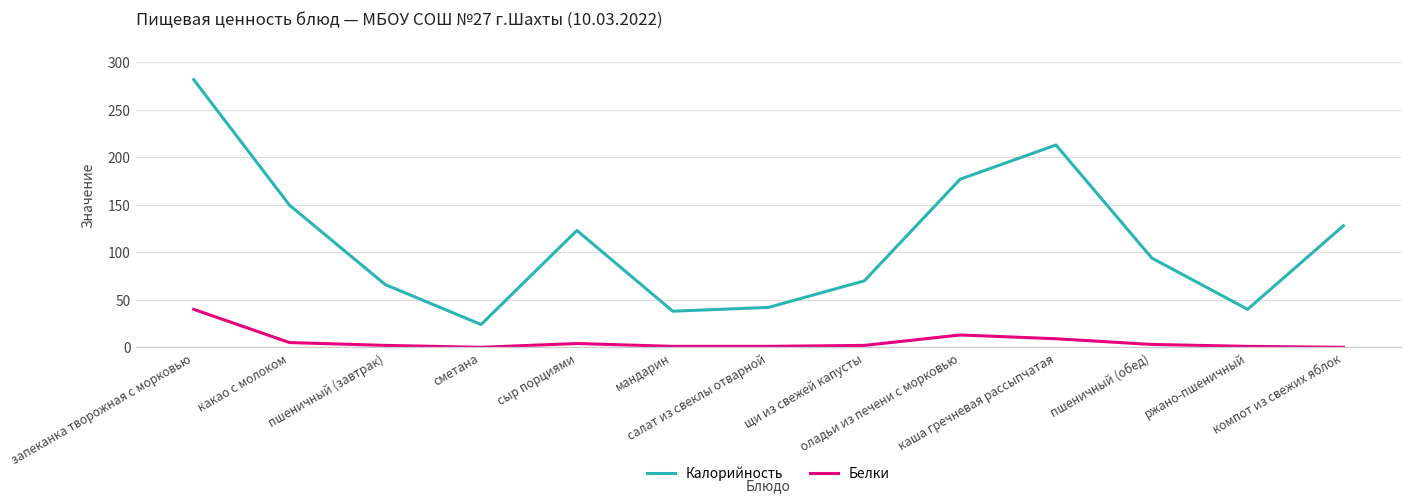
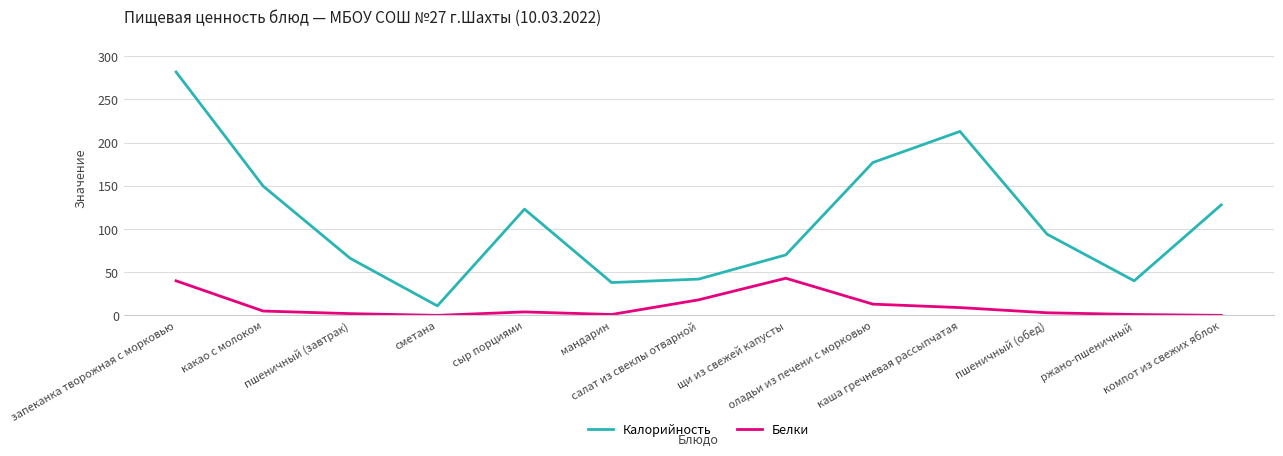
  {
    "Калорийность": {
      "запеканка творожная с морковью": 280,
      "какао с молоком": 150,
      "пшеничный (завтрак)": 70,
-     "сметана": 20,
+     "сметана": 10,
      "сыр порциями": 120,
      "мандарин": 40,
      "салат из свеклы отварной": 40,
      "щи из свежей капусты": 70,
      "оладьи из печени с морковью": 180,
      "каша гречневая рассыпчатая": 210,
      "пшеничный (обед)": 90,
      "ржано-пшеничный": 40,
      "компот из свежих яблок": 130
    },
    "Белки": {
      "запеканка творожная с морковью": 40,
      "какао с молоком": 10,
      "пшеничный (завтрак)": 0,
      "сметана": 0,
      "сыр порциями": 0,
      "мандарин": 0,
-     "салат из свеклы отварной": 0,
-     "щи из свежей капусты": 0,
+     "салат из свеклы отварной": 20,
+     "щи из свежей капусты": 40,
      "оладьи из печени с морковью": 10,
      "каша гречневая рассыпчатая": 10,
      "пшеничный (обед)": 0,
      "ржано-пшеничный": 0,
      "компот из свежих яблок": 0
    }
  }
